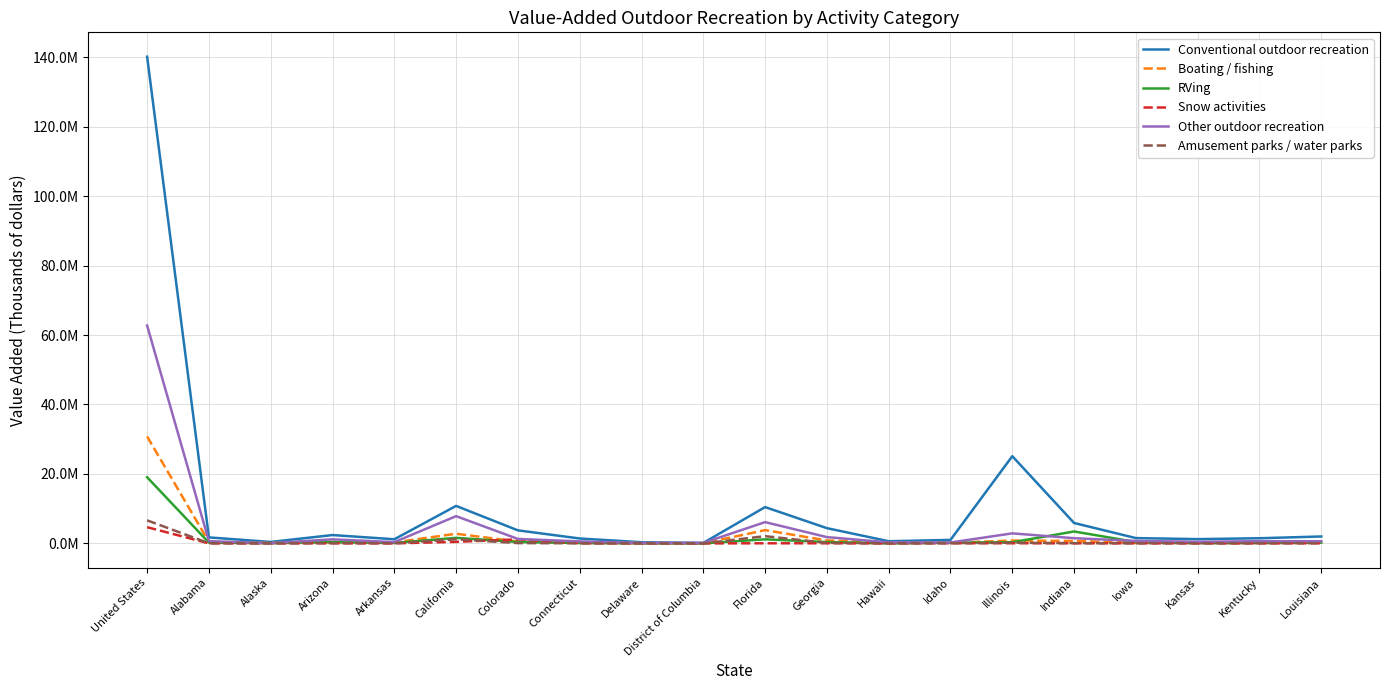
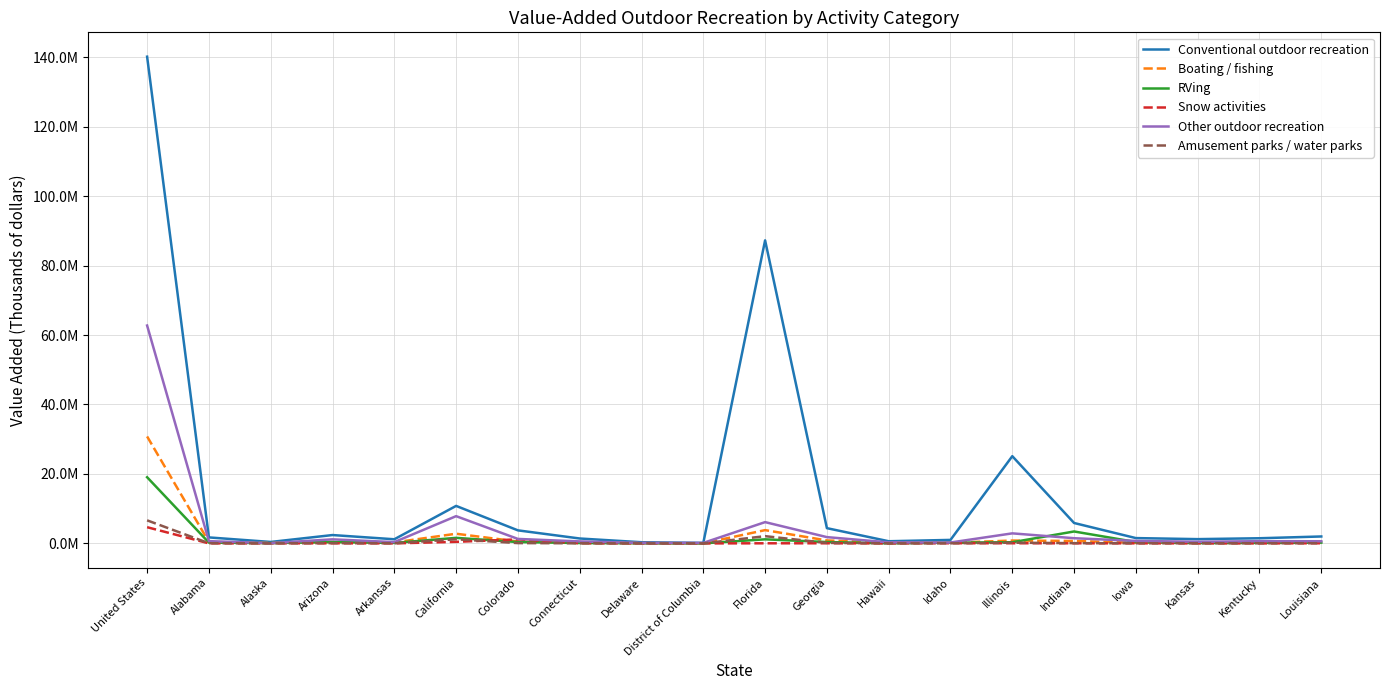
  {
    "Conventional outdoor recreation": {
      "United States": 140000000,
      "Alabama": 2000000,
      "Arizona": 2000000,
      "Arkansas": 1000000,
      "California": 11000000,
      "Colorado": 4000000,
      "Connecticut": 1000000,
-     "Florida": 10000000,
+     "Florida": 87000000,
      "Georgia": 4000000,
      "Idaho": 1000000,
      "Illinois": 25000000,
      "Indiana": 6000000,
      "Iowa": 2000000,
      "Kansas": 1000000,
      "Kentucky": 1000000,
      "Louisiana": 2000000
    },
    "Boating / fishing": {
      "United States": 31000000,
      "California": 3000000,
      "Florida": 4000000
    },
    "RVing": {
      "United States": 19000000,
      "Florida": 1000000,
      "Indiana": 3000000
    },
    "Snow activities": {
      "United States": 5000000,
      "Florida": 0
    },
    "Other outdoor recreation": {
      "United States": 63000000,
      "Arizona": 1000000,
      "California": 8000000,
      "Florida": 6000000,
      "Georgia": 2000000,
      "Illinois": 3000000,
      "Indiana": 1000000
    },
    "Amusement parks / water parks": {
      "United States": 7000000,
      "Florida": 2000000
    }
  }
